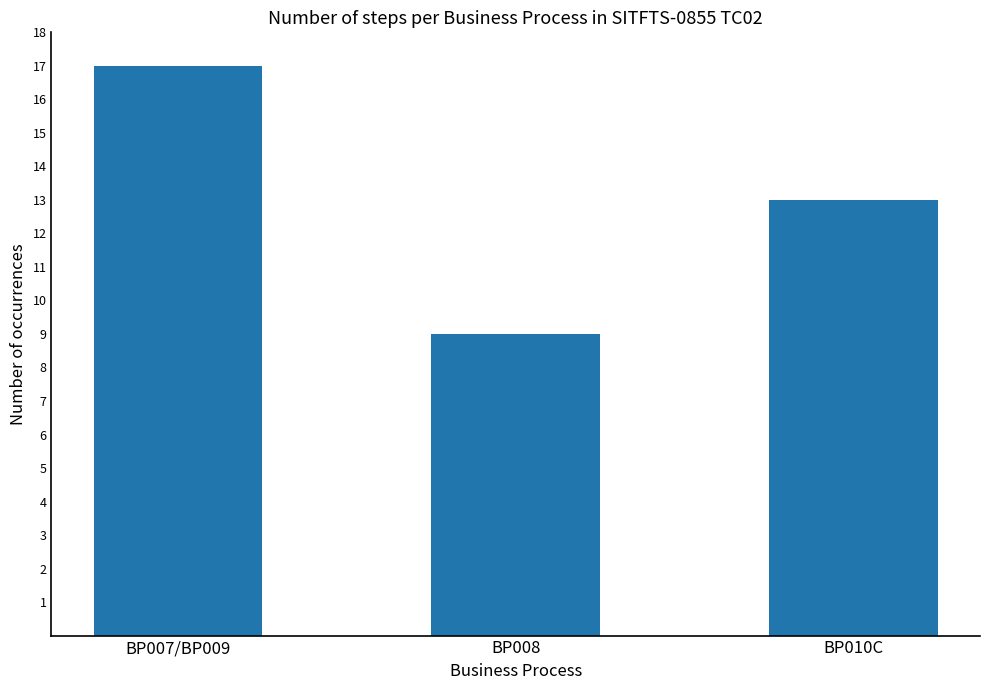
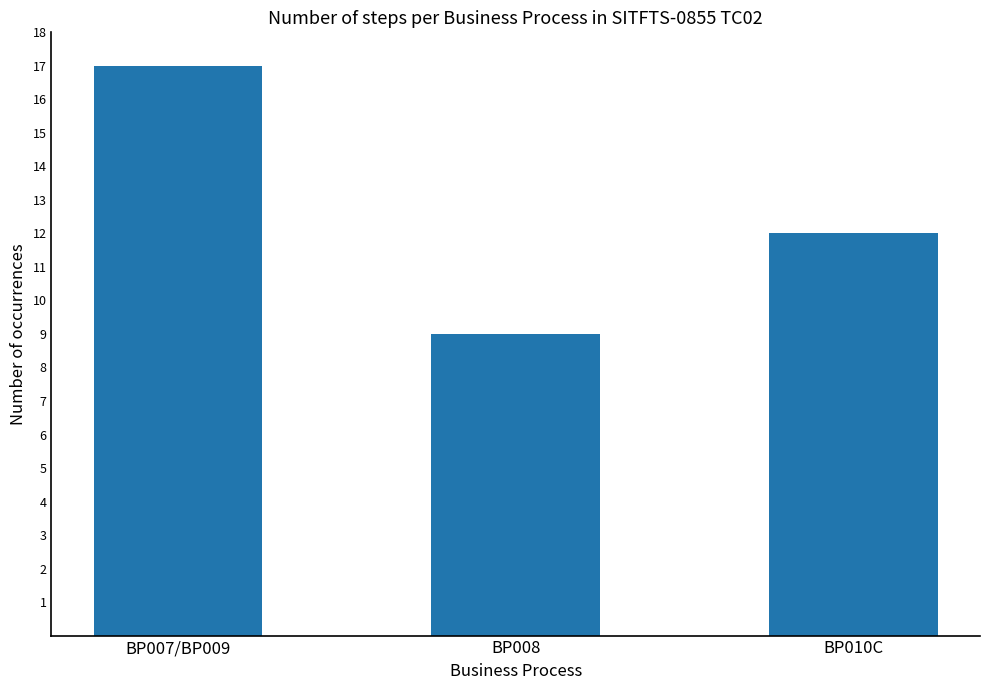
  {
    "BP007/BP009": 17,
    "BP008": 9,
-   "BP010C": 13
+   "BP010C": 12
  }
